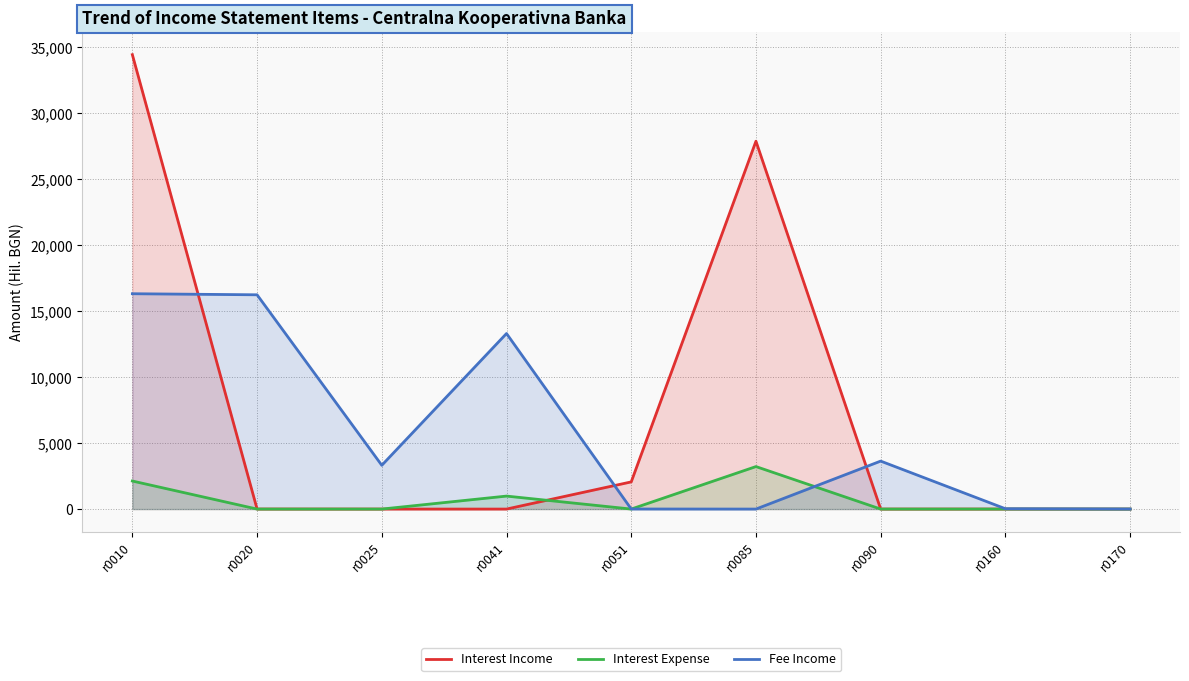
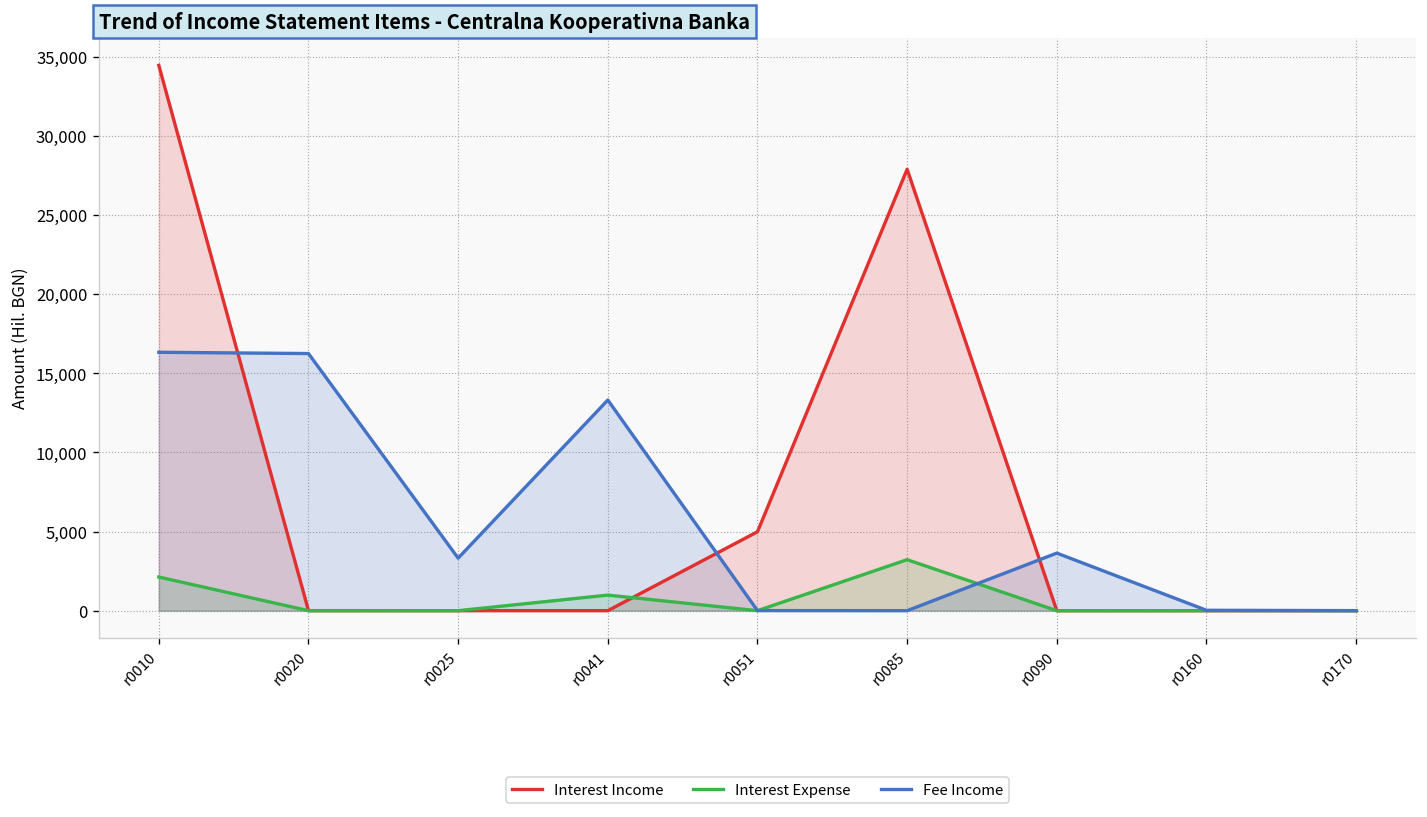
  {
    "Interest Income": {
      "r0010": "34,500",
      "r0041": "0",
-     "r0051": "2,100",
+     "r0051": "5,000",
      "r0085": "27,900"
    },
    "Interest Expense": {
      "r0010": "2,100",
      "r0041": "1,000",
      "r0085": "3,200"
    },
    "Fee Income": {
      "r0010": "16,300",
      "r0020": "16,200",
      "r0025": "3,300",
      "r0041": "13,300",
      "r0085": "0",
      "r0090": "3,600"
    }
  }
